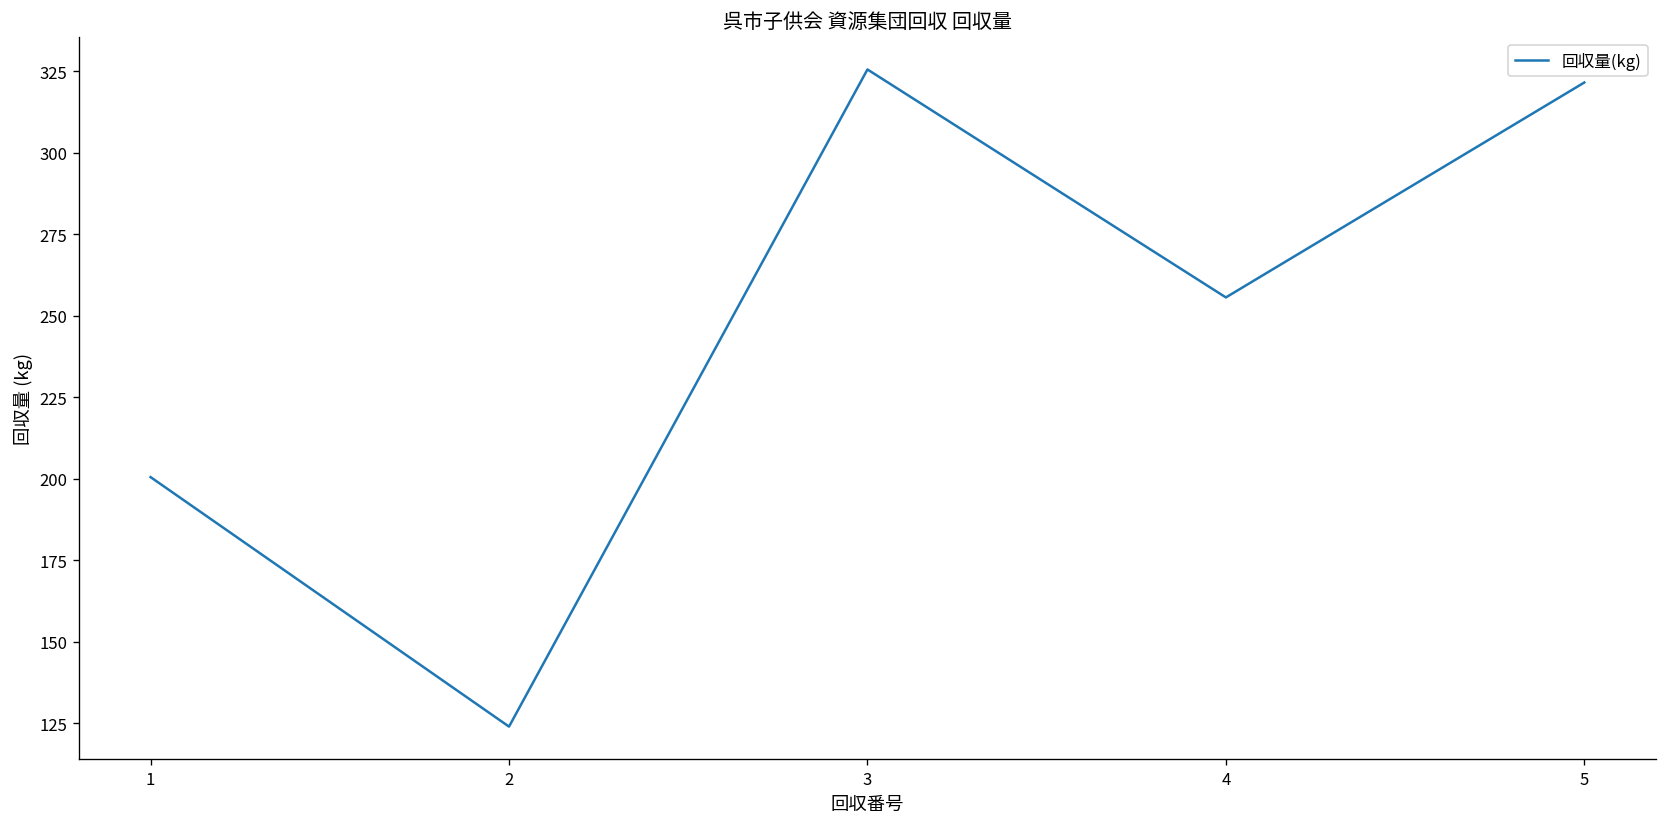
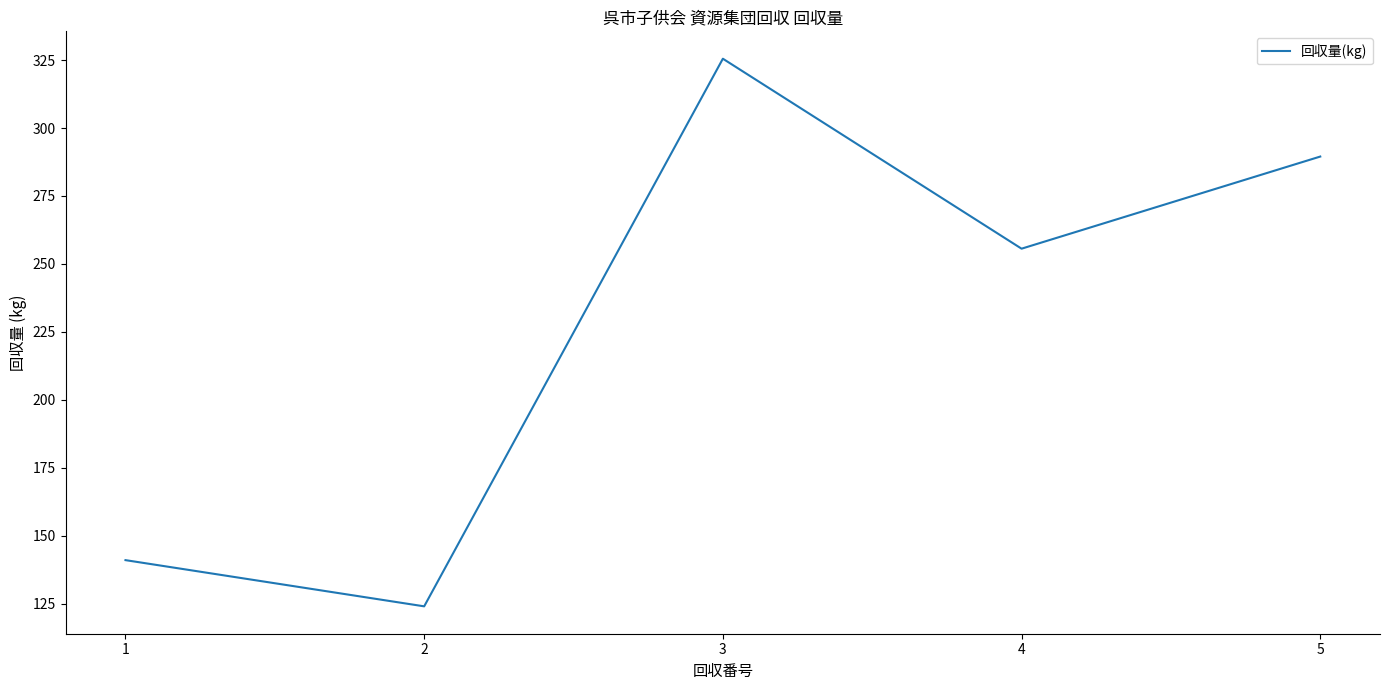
  {
-   "1": 201,
+   "1": 141,
    "2": 124,
    "3": 326,
    "4": 256,
-   "5": 322
+   "5": 290
  }
